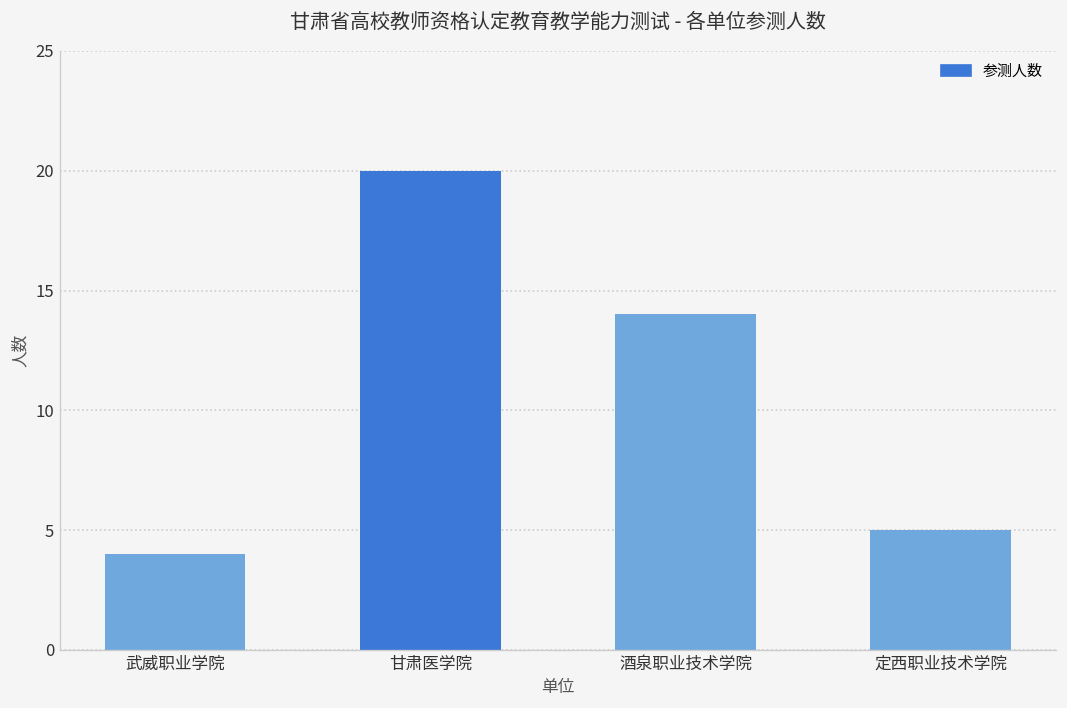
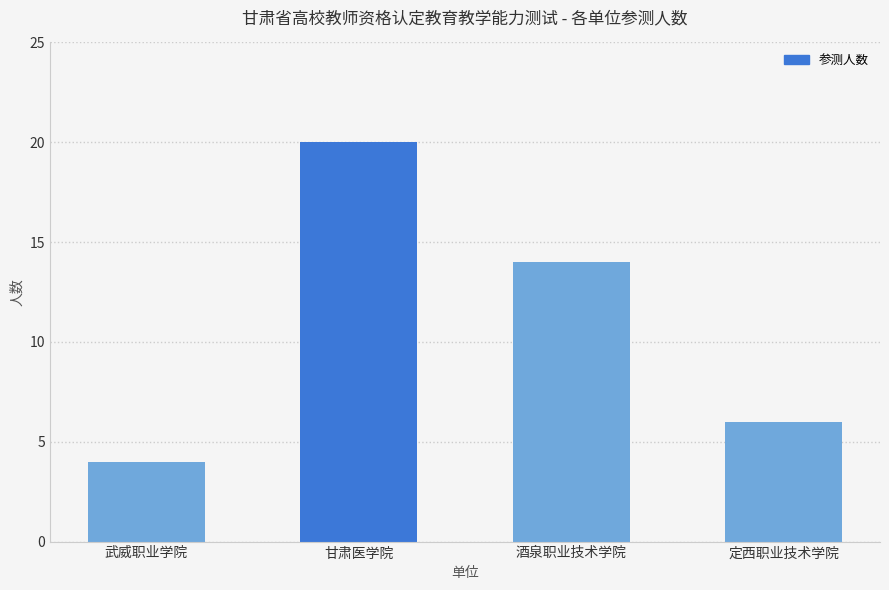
  {
    "武威职业学院": 4,
    "甘肃医学院": 20,
    "酒泉职业技术学院": 14,
-   "定西职业技术学院": 5
+   "定西职业技术学院": 6
  }
